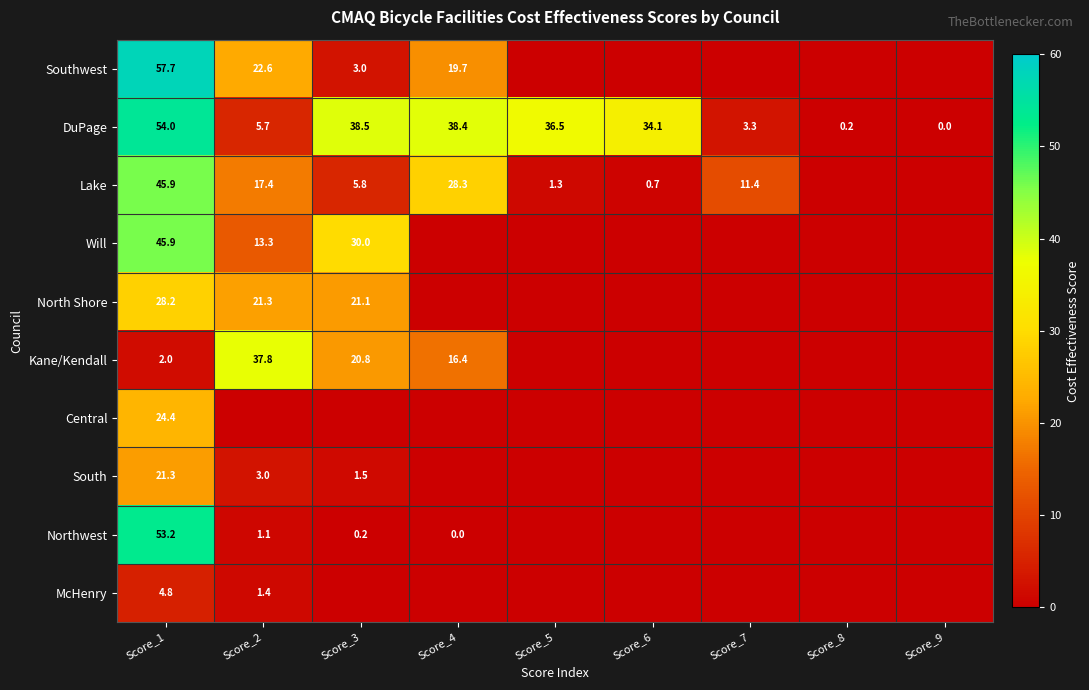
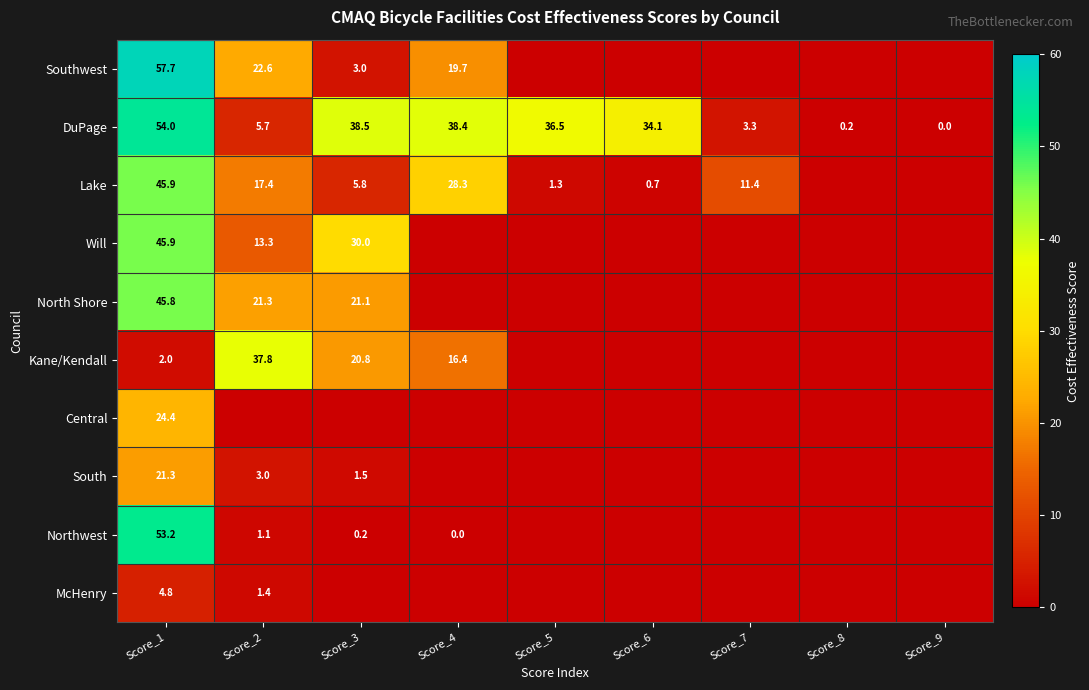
  {
    "Southwest": {
      "Score_1": 57.7,
      "Score_2": 22.6,
      "Score_3": 3.0,
      "Score_4": 19.7
    },
    "DuPage": {
      "Score_1": 54.0,
      "Score_2": 5.7,
      "Score_3": 38.5,
      "Score_4": 38.4,
      "Score_5": 36.5,
      "Score_6": 34.1,
      "Score_7": 3.3,
      "Score_8": 0.2,
      "Score_9": 0.0
    },
    "Lake": {
      "Score_1": 45.9,
      "Score_2": 17.4,
      "Score_3": 5.8,
      "Score_4": 28.3,
      "Score_5": 1.3,
      "Score_6": 0.7,
      "Score_7": 11.4
    },
    "Will": {
      "Score_1": 45.9,
      "Score_2": 13.3,
      "Score_3": 30.0
    },
    "North Shore": {
-     "Score_1": 28.2,
+     "Score_1": 45.8,
      "Score_2": 21.3,
      "Score_3": 21.1
    },
    "Kane/Kendall": {
      "Score_1": 2.0,
      "Score_2": 37.8,
      "Score_3": 20.8,
      "Score_4": 16.4
    },
    "Central": {
      "Score_1": 24.4
    },
    "South": {
      "Score_1": 21.3,
      "Score_2": 3.0,
      "Score_3": 1.5
    },
    "Northwest": {
      "Score_1": 53.2,
      "Score_2": 1.1,
      "Score_3": 0.2,
      "Score_4": 0.0
    },
    "McHenry": {
      "Score_1": 4.8,
      "Score_2": 1.4
    }
  }
